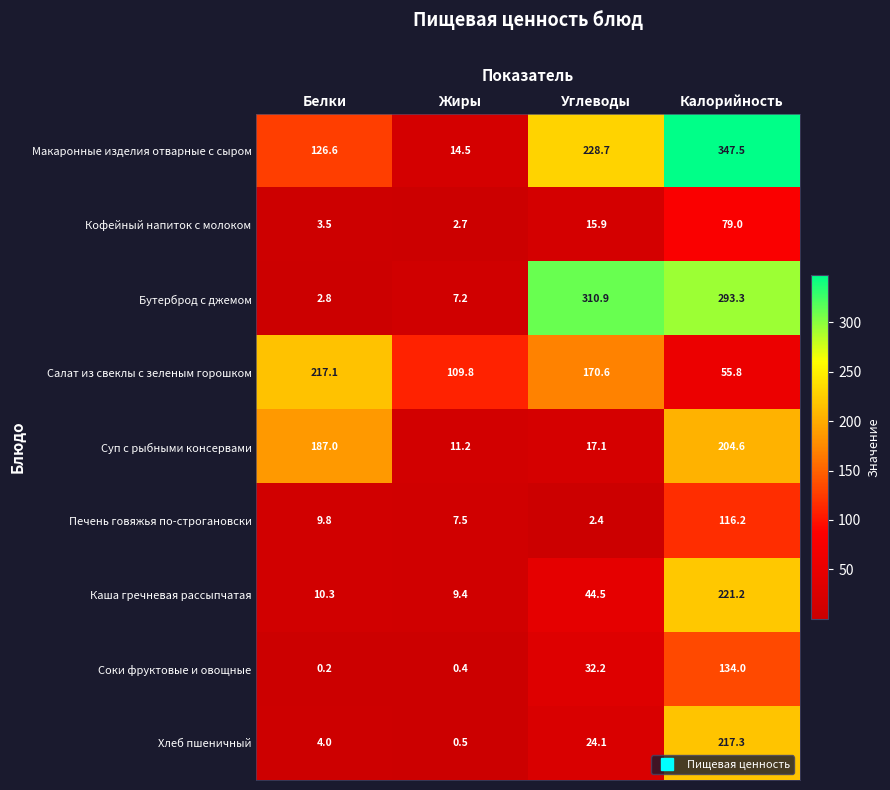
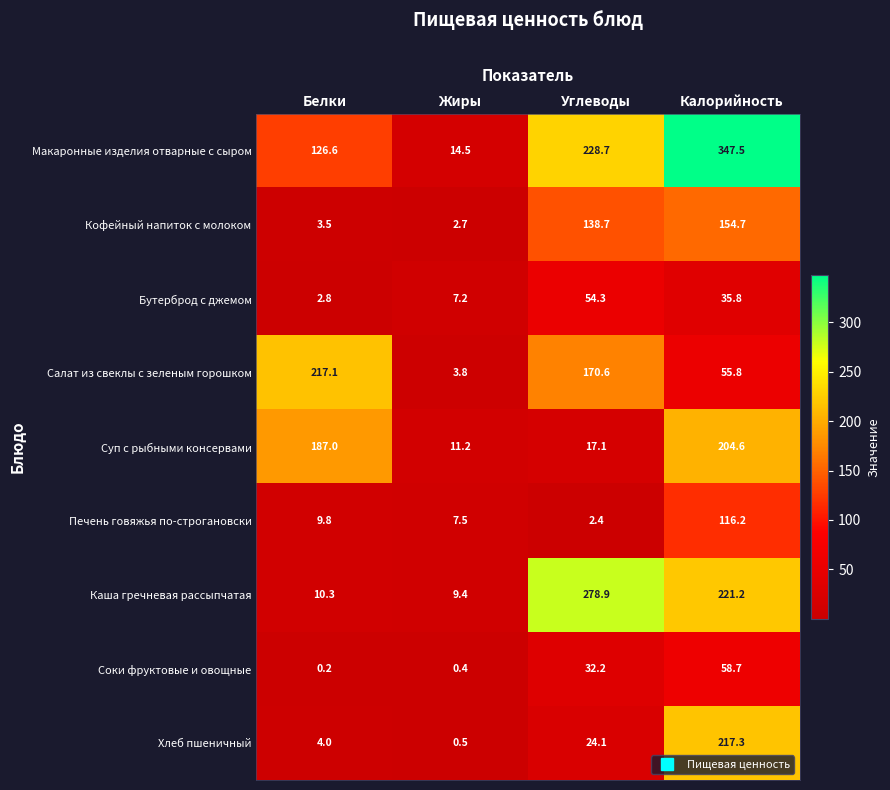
  {
    "Макаронные изделия отварные с сыром": {
      "Белки": 126.6,
      "Жиры": 14.5,
      "Углеводы": 228.7,
      "Калорийность": 347.5
    },
    "Кофейный напиток с молоком": {
      "Белки": 3.5,
      "Жиры": 2.7,
-     "Углеводы": 15.9,
-     "Калорийность": 79.0
+     "Углеводы": 138.7,
+     "Калорийность": 154.7
    },
    "Бутерброд с джемом": {
      "Белки": 2.8,
      "Жиры": 7.2,
-     "Углеводы": 310.9,
-     "Калорийность": 293.3
+     "Углеводы": 54.3,
+     "Калорийность": 35.8
    },
    "Салат из свеклы с зеленым горошком": {
      "Белки": 217.1,
-     "Жиры": 109.8,
+     "Жиры": 3.8,
      "Углеводы": 170.6,
      "Калорийность": 55.8
    },
    "Суп с рыбными консервами": {
      "Белки": 187.0,
      "Жиры": 11.2,
      "Углеводы": 17.1,
      "Калорийность": 204.6
    },
    "Печень говяжья по-строгановски": {
      "Белки": 9.8,
      "Жиры": 7.5,
      "Углеводы": 2.4,
      "Калорийность": 116.2
    },
    "Каша гречневая рассыпчатая": {
      "Белки": 10.3,
      "Жиры": 9.4,
-     "Углеводы": 44.5,
+     "Углеводы": 278.9,
      "Калорийность": 221.2
    },
    "Соки фруктовые и овощные": {
      "Белки": 0.2,
      "Жиры": 0.4,
      "Углеводы": 32.2,
-     "Калорийность": 134.0
+     "Калорийность": 58.7
    },
    "Хлеб пшеничный": {
      "Белки": 4.0,
      "Жиры": 0.5,
      "Углеводы": 24.1,
      "Калорийность": 217.3
    }
  }
